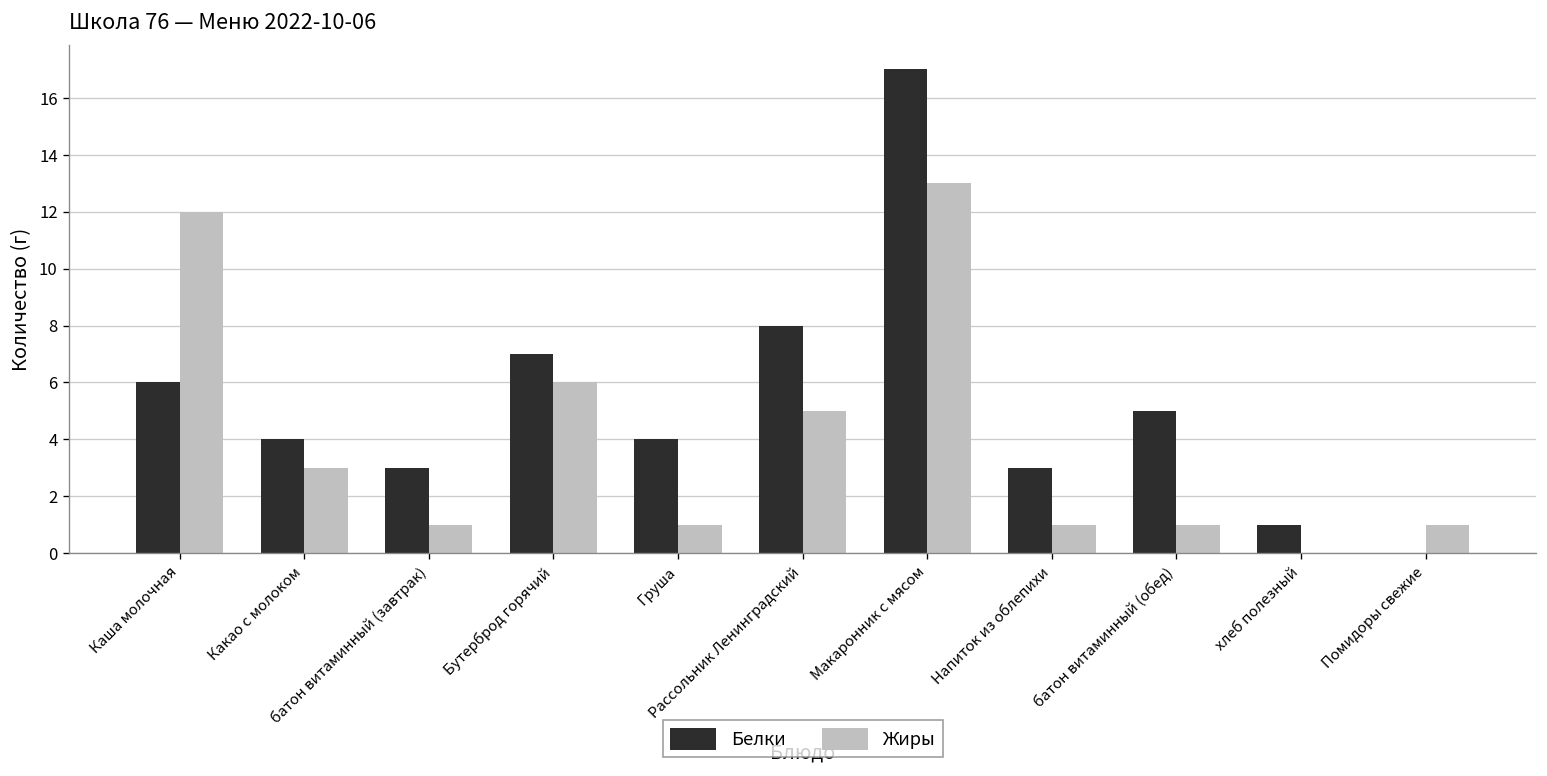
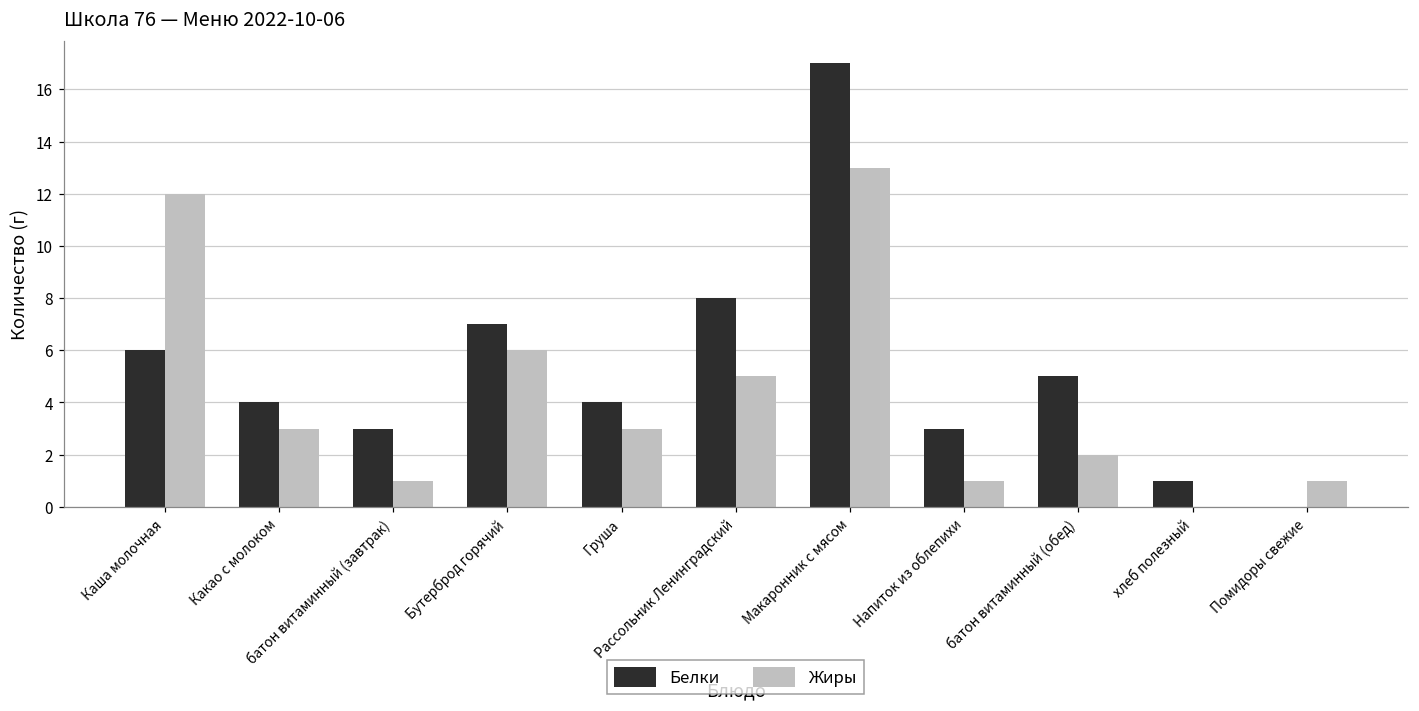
  {
    "Белки": {
      "Каша молочная": 6,
      "Какао с молоком": 4,
      "батон витаминный (завтрак)": 3,
      "Бутерброд горячий": 7,
      "Груша": 4,
      "Рассольник Ленинградский": 8,
      "Макаронник с мясом": 17,
      "Напиток из облепихи": 3,
      "батон витаминный (обед)": 5,
      "хлеб полезный": 1,
      "Помидоры свежие": 0
    },
    "Жиры": {
      "Каша молочная": 12,
      "Какао с молоком": 3,
      "батон витаминный (завтрак)": 1,
      "Бутерброд горячий": 6,
-     "Груша": 1,
+     "Груша": 3,
      "Рассольник Ленинградский": 5,
      "Макаронник с мясом": 13,
      "Напиток из облепихи": 1,
-     "батон витаминный (обед)": 1,
+     "батон витаминный (обед)": 2,
      "хлеб полезный": 0,
      "Помидоры свежие": 1
    }
  }
